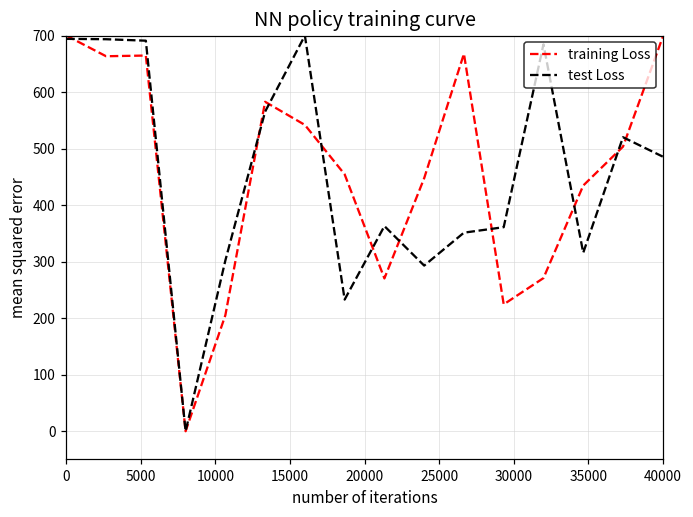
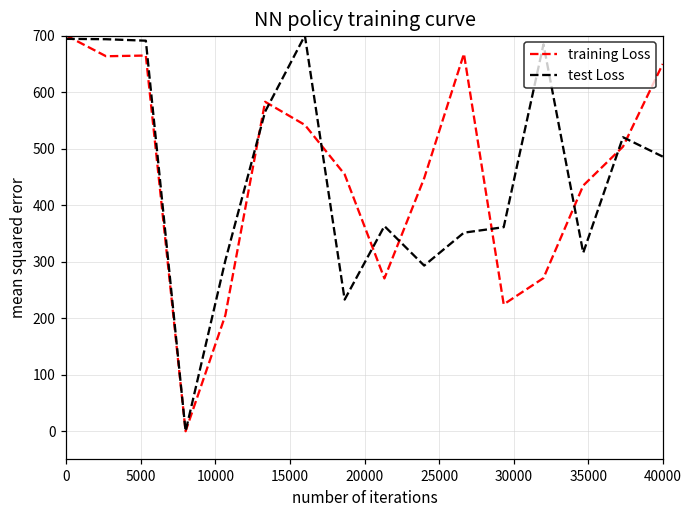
  {
    "training Loss": {
      "0": 700,
-     "40000": 700
+     "40000": 650
    },
    "test Loss": {
      "0": 690,
      "40000": 490
    }
  }
